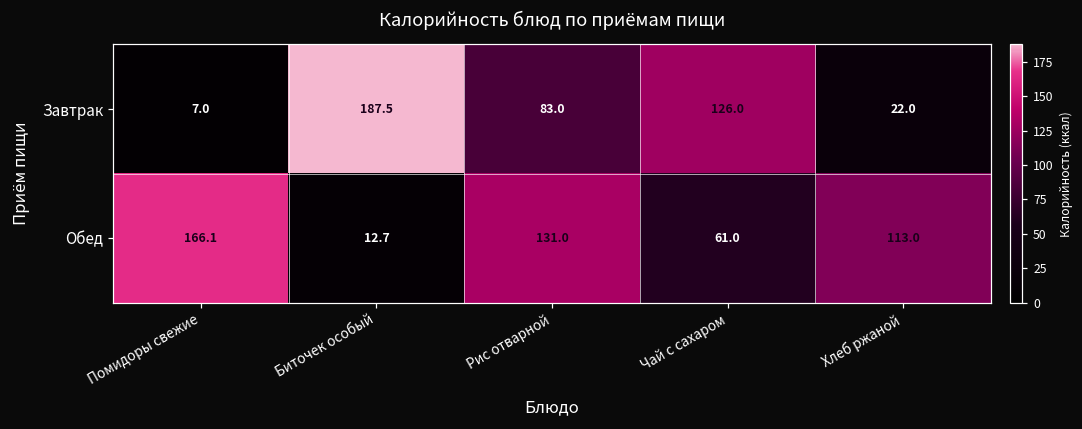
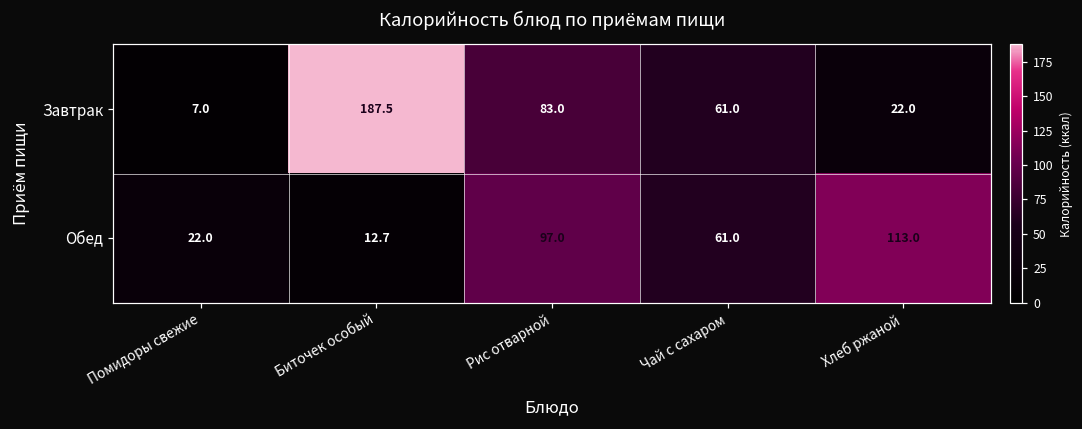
  {
    "Завтрак": {
      "Помидоры свежие": 7.0,
      "Биточек особый": 187.5,
      "Рис отварной": 83.0,
-     "Чай с сахаром": 126.0,
+     "Чай с сахаром": 61.0,
      "Хлеб ржаной": 22.0
    },
    "Обед": {
-     "Помидоры свежие": 166.1,
+     "Помидоры свежие": 22.0,
      "Биточек особый": 12.7,
-     "Рис отварной": 131.0,
+     "Рис отварной": 97.0,
      "Чай с сахаром": 61.0,
      "Хлеб ржаной": 113.0
    }
  }
